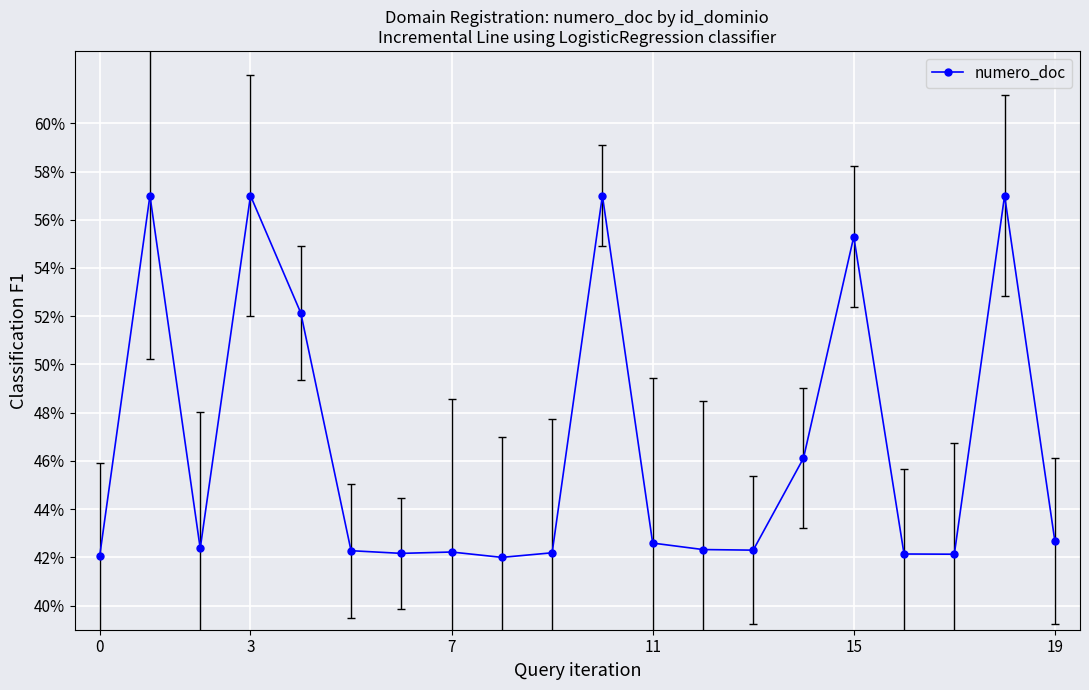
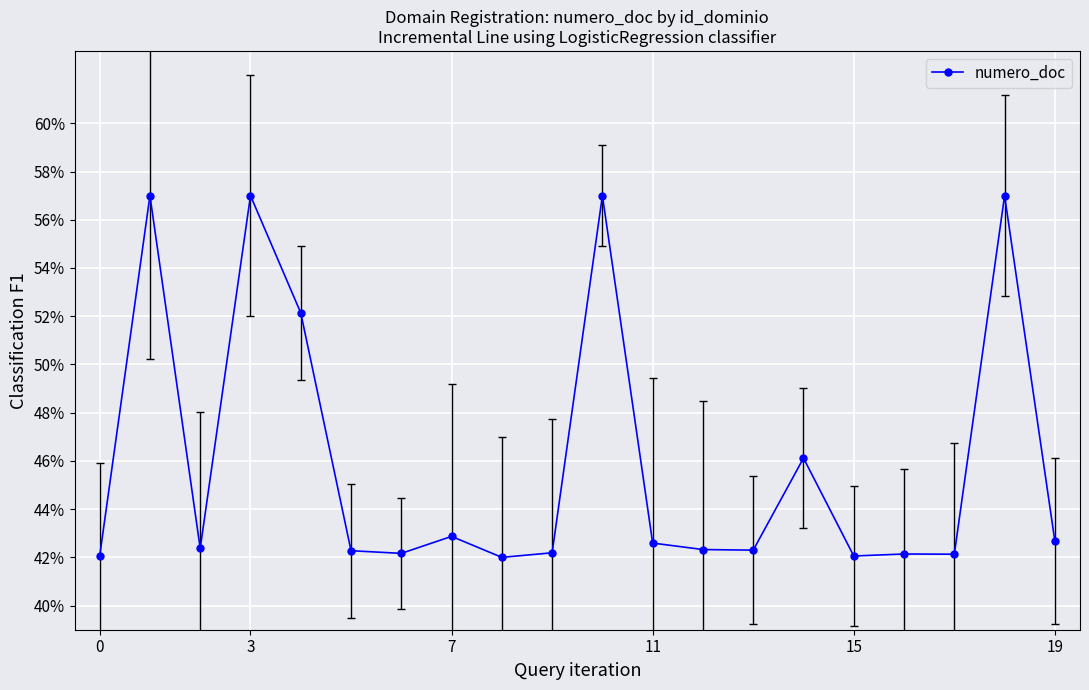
  {
    "numero_doc": {
      "0": "42.0%",
      "3": "57.0%",
-     "7": "42.2%",
+     "7": "42.9%",
      "11": "42.6%",
-     "15": "55.3%",
+     "15": "42.1%",
      "19": "42.7%"
    }
  }
